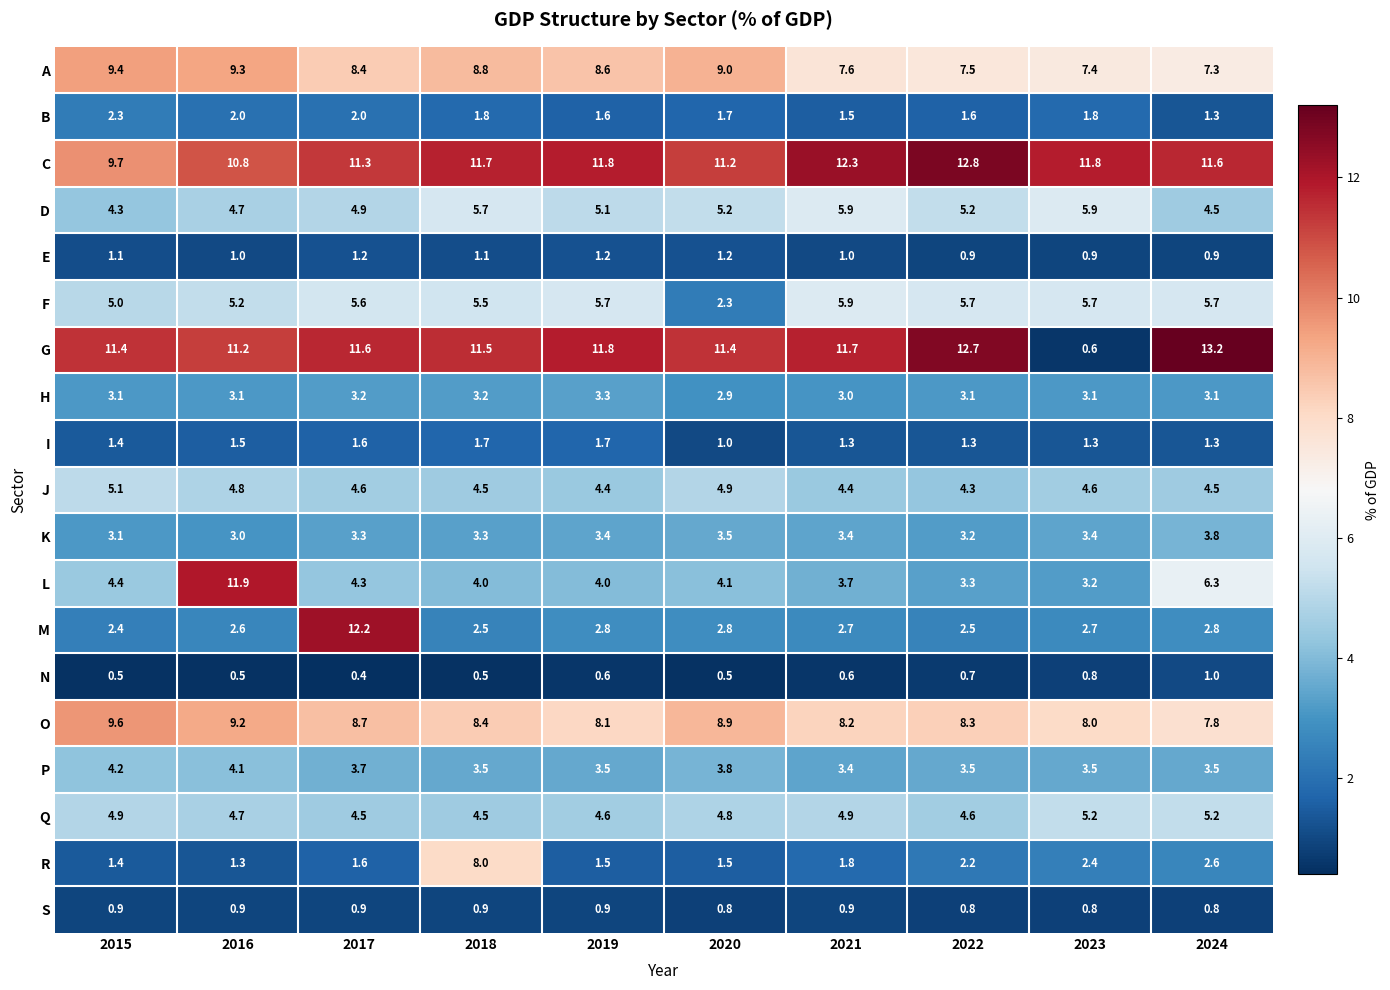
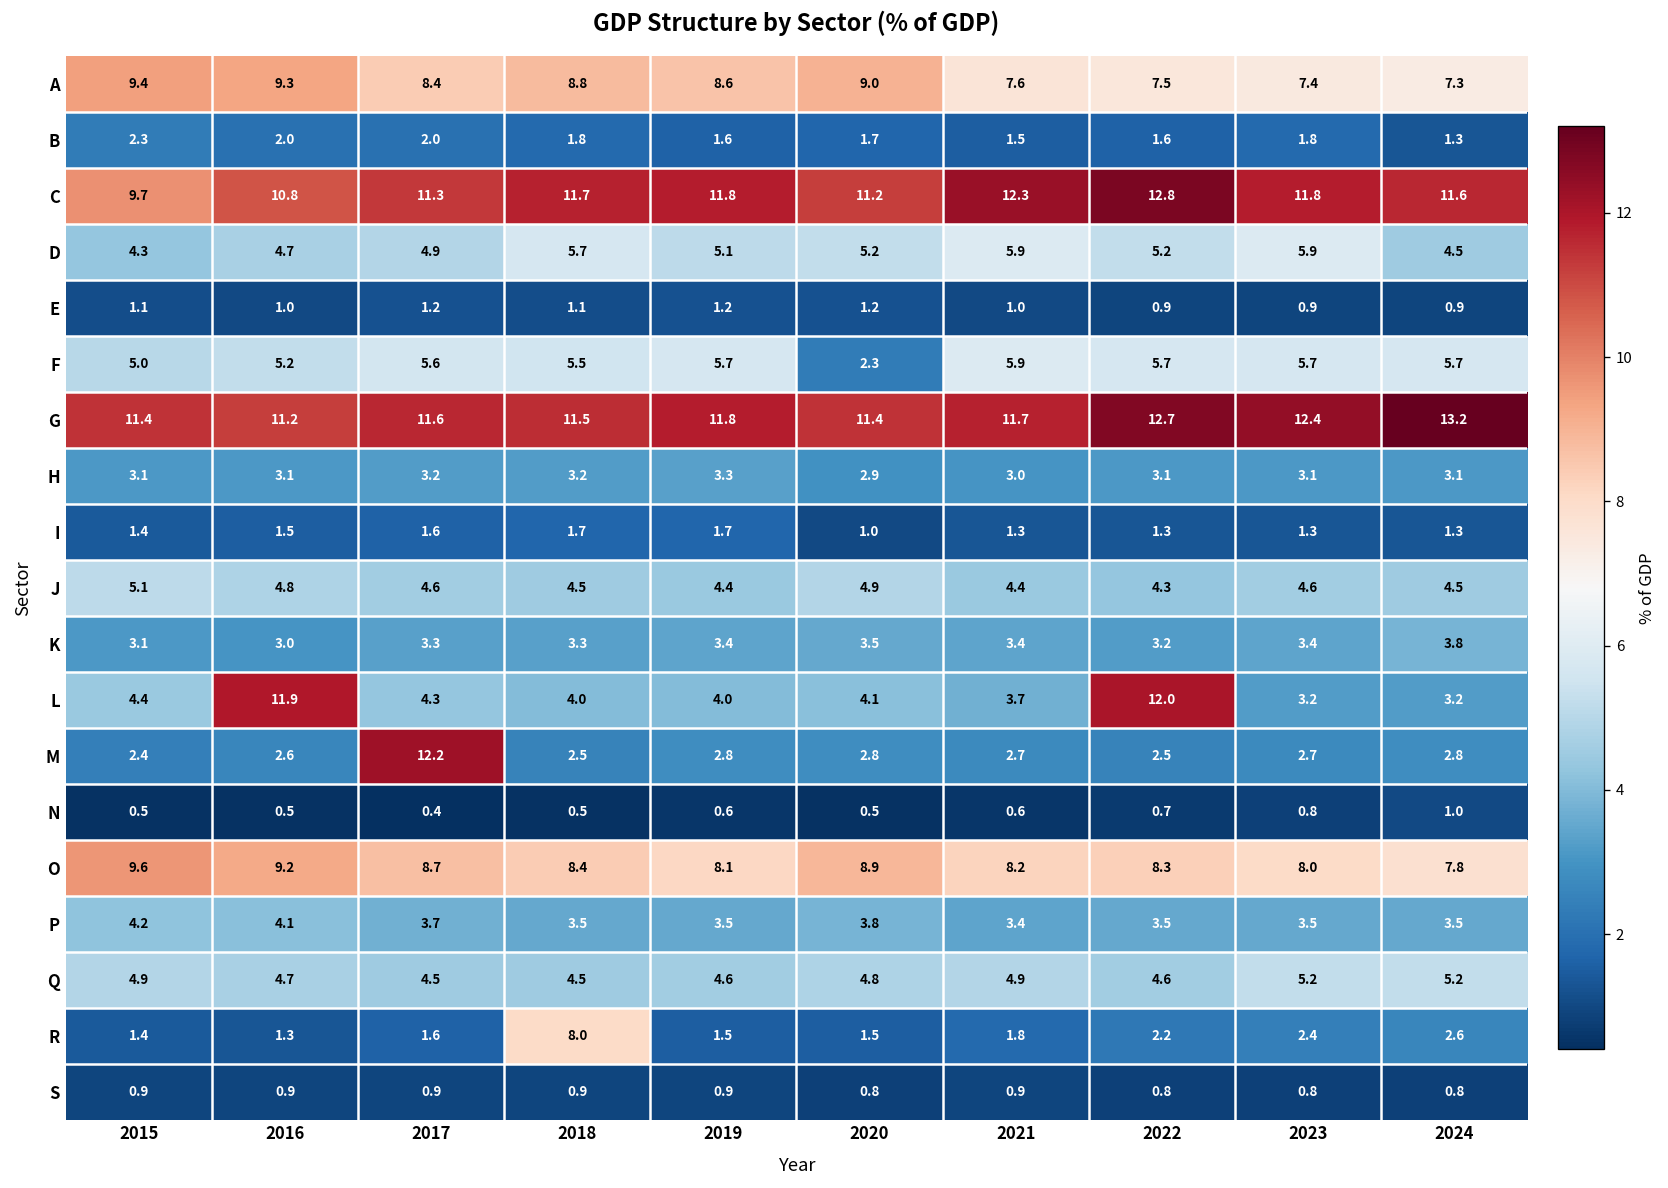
  {
    "A": {
      "2015": 9.4,
      "2016": 9.3,
      "2017": 8.4,
      "2018": 8.8,
      "2019": 8.6,
      "2020": 9.0,
      "2021": 7.6,
      "2022": 7.5,
      "2023": 7.4,
      "2024": 7.3
    },
    "B": {
      "2015": 2.3,
      "2016": 2.0,
      "2017": 2.0,
      "2018": 1.8,
      "2019": 1.6,
      "2020": 1.7,
      "2021": 1.5,
      "2022": 1.6,
      "2023": 1.8,
      "2024": 1.3
    },
    "C": {
      "2015": 9.7,
      "2016": 10.8,
      "2017": 11.3,
      "2018": 11.7,
      "2019": 11.8,
      "2020": 11.2,
      "2021": 12.3,
      "2022": 12.8,
      "2023": 11.8,
      "2024": 11.6
    },
    "D": {
      "2015": 4.3,
      "2016": 4.7,
      "2017": 4.9,
      "2018": 5.7,
      "2019": 5.1,
      "2020": 5.2,
      "2021": 5.9,
      "2022": 5.2,
      "2023": 5.9,
      "2024": 4.5
    },
    "E": {
      "2015": 1.1,
      "2016": 1.0,
      "2017": 1.2,
      "2018": 1.1,
      "2019": 1.2,
      "2020": 1.2,
      "2021": 1.0,
      "2022": 0.9,
      "2023": 0.9,
      "2024": 0.9
    },
    "F": {
      "2015": 5.0,
      "2016": 5.2,
      "2017": 5.6,
      "2018": 5.5,
      "2019": 5.7,
      "2020": 2.3,
      "2021": 5.9,
      "2022": 5.7,
      "2023": 5.7,
      "2024": 5.7
    },
    "G": {
      "2015": 11.4,
      "2016": 11.2,
      "2017": 11.6,
      "2018": 11.5,
      "2019": 11.8,
      "2020": 11.4,
      "2021": 11.7,
      "2022": 12.7,
-     "2023": 0.6,
+     "2023": 12.4,
      "2024": 13.2
    },
    "H": {
      "2015": 3.1,
      "2016": 3.1,
      "2017": 3.2,
      "2018": 3.2,
      "2019": 3.3,
      "2020": 2.9,
      "2021": 3.0,
      "2022": 3.1,
      "2023": 3.1,
      "2024": 3.1
    },
    "I": {
      "2015": 1.4,
      "2016": 1.5,
      "2017": 1.6,
      "2018": 1.7,
      "2019": 1.7,
      "2020": 1.0,
      "2021": 1.3,
      "2022": 1.3,
      "2023": 1.3,
      "2024": 1.3
    },
    "J": {
      "2015": 5.1,
      "2016": 4.8,
      "2017": 4.6,
      "2018": 4.5,
      "2019": 4.4,
      "2020": 4.9,
      "2021": 4.4,
      "2022": 4.3,
      "2023": 4.6,
      "2024": 4.5
    },
    "K": {
      "2015": 3.1,
      "2016": 3.0,
      "2017": 3.3,
      "2018": 3.3,
      "2019": 3.4,
      "2020": 3.5,
      "2021": 3.4,
      "2022": 3.2,
      "2023": 3.4,
      "2024": 3.8
    },
    "L": {
      "2015": 4.4,
      "2016": 11.9,
      "2017": 4.3,
      "2018": 4.0,
      "2019": 4.0,
      "2020": 4.1,
      "2021": 3.7,
-     "2022": 3.3,
+     "2022": 12.0,
      "2023": 3.2,
-     "2024": 6.3
+     "2024": 3.2
    },
    "M": {
      "2015": 2.4,
      "2016": 2.6,
      "2017": 12.2,
      "2018": 2.5,
      "2019": 2.8,
      "2020": 2.8,
      "2021": 2.7,
      "2022": 2.5,
      "2023": 2.7,
      "2024": 2.8
    },
    "N": {
      "2015": 0.5,
      "2016": 0.5,
      "2017": 0.4,
      "2018": 0.5,
      "2019": 0.6,
      "2020": 0.5,
      "2021": 0.6,
      "2022": 0.7,
      "2023": 0.8,
      "2024": 1.0
    },
    "O": {
      "2015": 9.6,
      "2016": 9.2,
      "2017": 8.7,
      "2018": 8.4,
      "2019": 8.1,
      "2020": 8.9,
      "2021": 8.2,
      "2022": 8.3,
      "2023": 8.0,
      "2024": 7.8
    },
    "P": {
      "2015": 4.2,
      "2016": 4.1,
      "2017": 3.7,
      "2018": 3.5,
      "2019": 3.5,
      "2020": 3.8,
      "2021": 3.4,
      "2022": 3.5,
      "2023": 3.5,
      "2024": 3.5
    },
    "Q": {
      "2015": 4.9,
      "2016": 4.7,
      "2017": 4.5,
      "2018": 4.5,
      "2019": 4.6,
      "2020": 4.8,
      "2021": 4.9,
      "2022": 4.6,
      "2023": 5.2,
      "2024": 5.2
    },
    "R": {
      "2015": 1.4,
      "2016": 1.3,
      "2017": 1.6,
      "2018": 8.0,
      "2019": 1.5,
      "2020": 1.5,
      "2021": 1.8,
      "2022": 2.2,
      "2023": 2.4,
      "2024": 2.6
    },
    "S": {
      "2015": 0.9,
      "2016": 0.9,
      "2017": 0.9,
      "2018": 0.9,
      "2019": 0.9,
      "2020": 0.8,
      "2021": 0.9,
      "2022": 0.8,
      "2023": 0.8,
      "2024": 0.8
    }
  }
